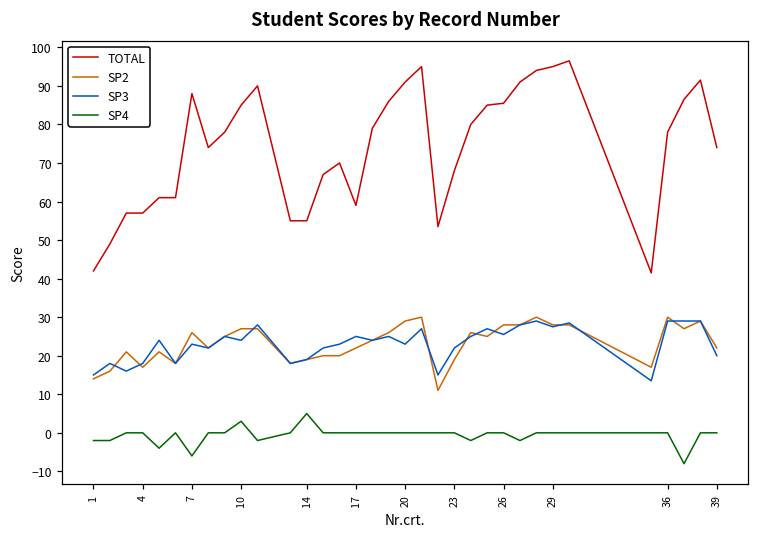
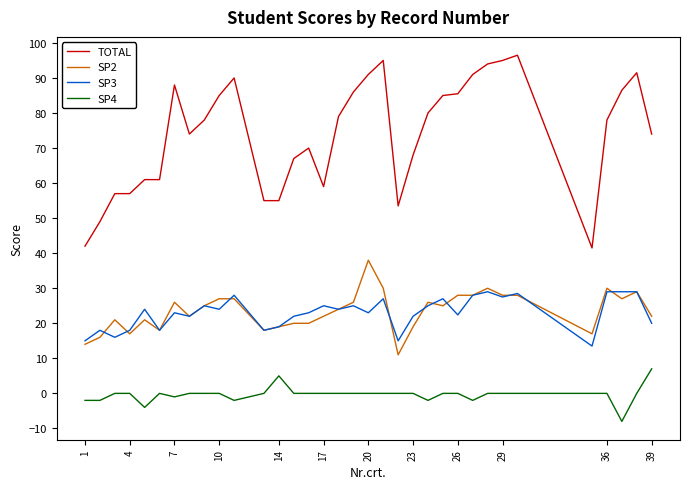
  {
    "TOTAL": {
      "1": 42,
      "4": 57,
      "7": 88,
      "10": 85,
      "14": 55,
      "17": 59,
      "20": 91,
      "23": 68,
      "26": 86,
      "29": 95,
      "36": 78,
      "39": 74
    },
    "SP2": {
      "1": 14,
      "4": 17,
      "7": 26,
      "10": 27,
      "17": 22,
-     "20": 29,
+     "20": 38,
      "23": 19,
      "26": 28,
      "36": 30,
      "39": 22
    },
    "SP3": {
      "1": 15,
      "4": 18,
      "7": 23,
      "10": 24,
      "17": 25,
      "20": 23,
      "23": 22,
-     "26": 26,
+     "26": 22,
      "36": 29,
      "39": 20
    },
    "SP4": {
      "1": -2,
      "4": 0,
-     "7": -6,
-     "10": 3,
+     "7": -1,
+     "10": 0,
      "14": 5,
      "17": 0,
      "20": 0,
      "23": 0,
      "26": 0,
      "29": 0,
      "36": 0,
-     "39": 0
+     "39": 7
    }
  }
